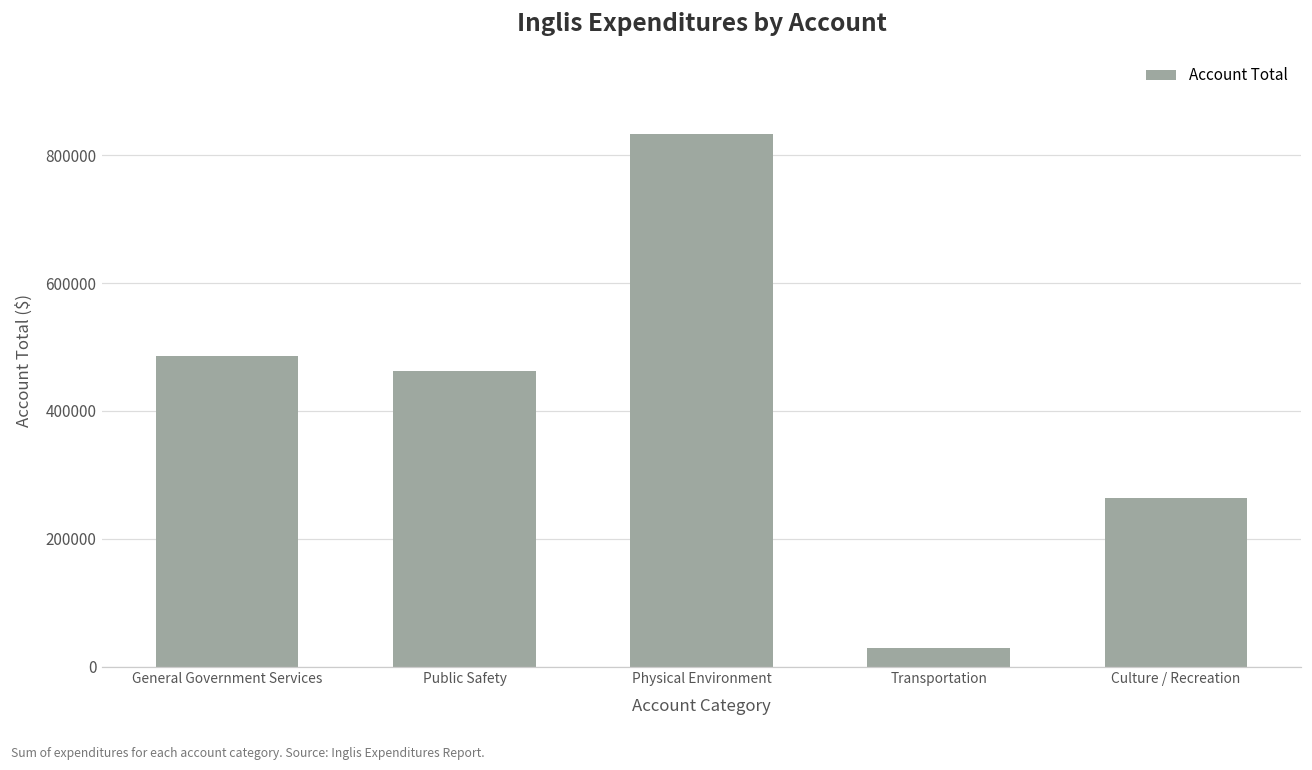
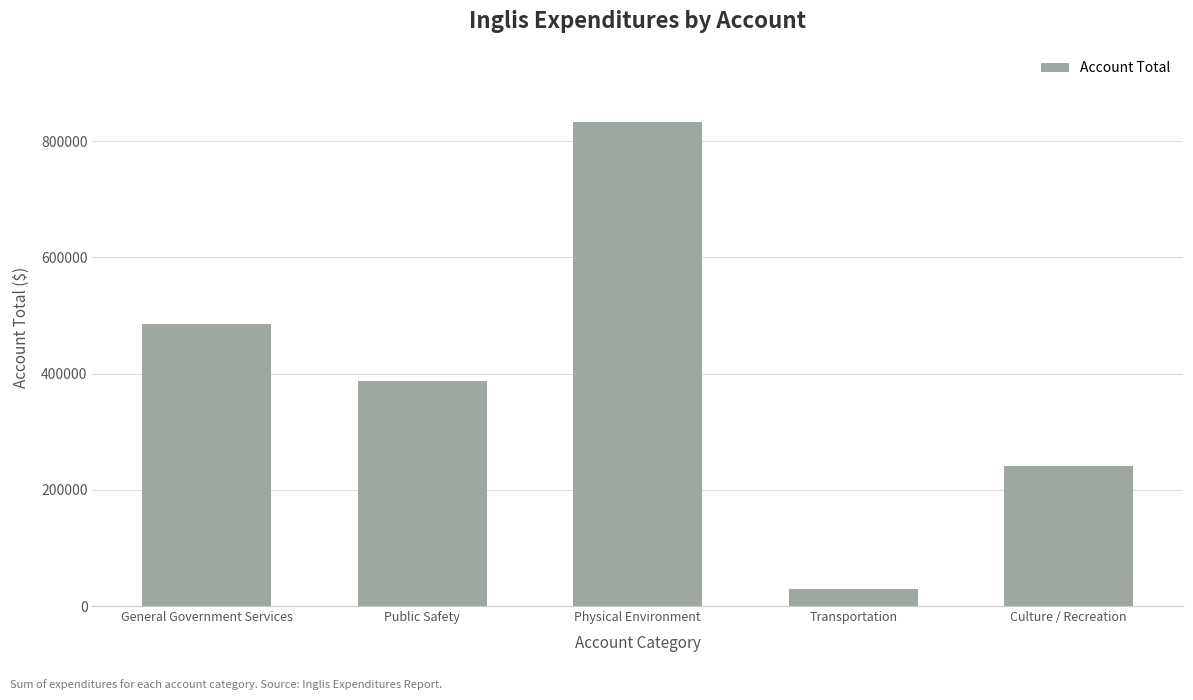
  {
    "General Government Services": 490000,
-   "Public Safety": 460000,
+   "Public Safety": 390000,
    "Physical Environment": 830000,
    "Transportation": 30000,
-   "Culture / Recreation": 260000
+   "Culture / Recreation": 240000
  }
